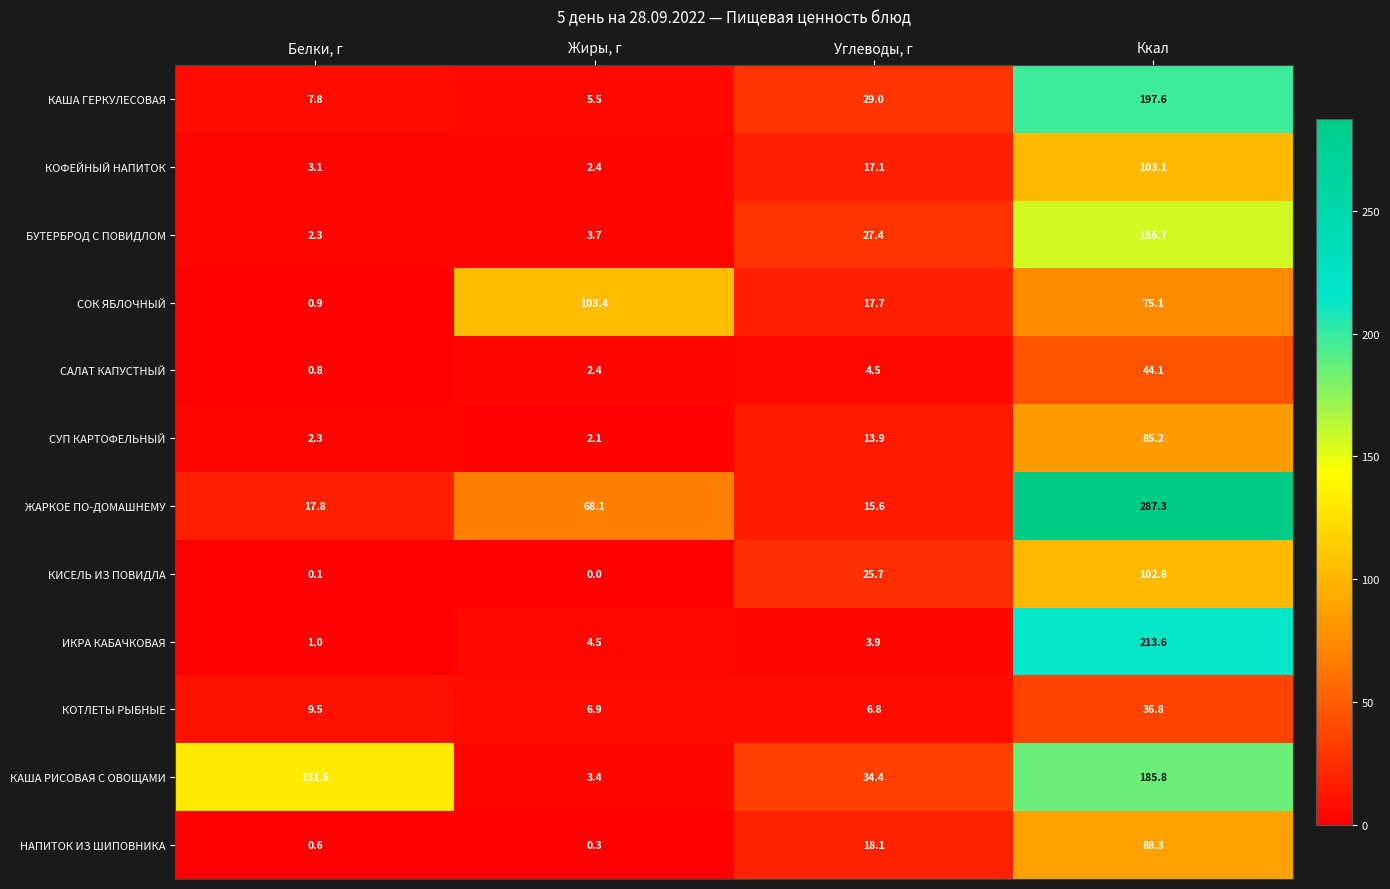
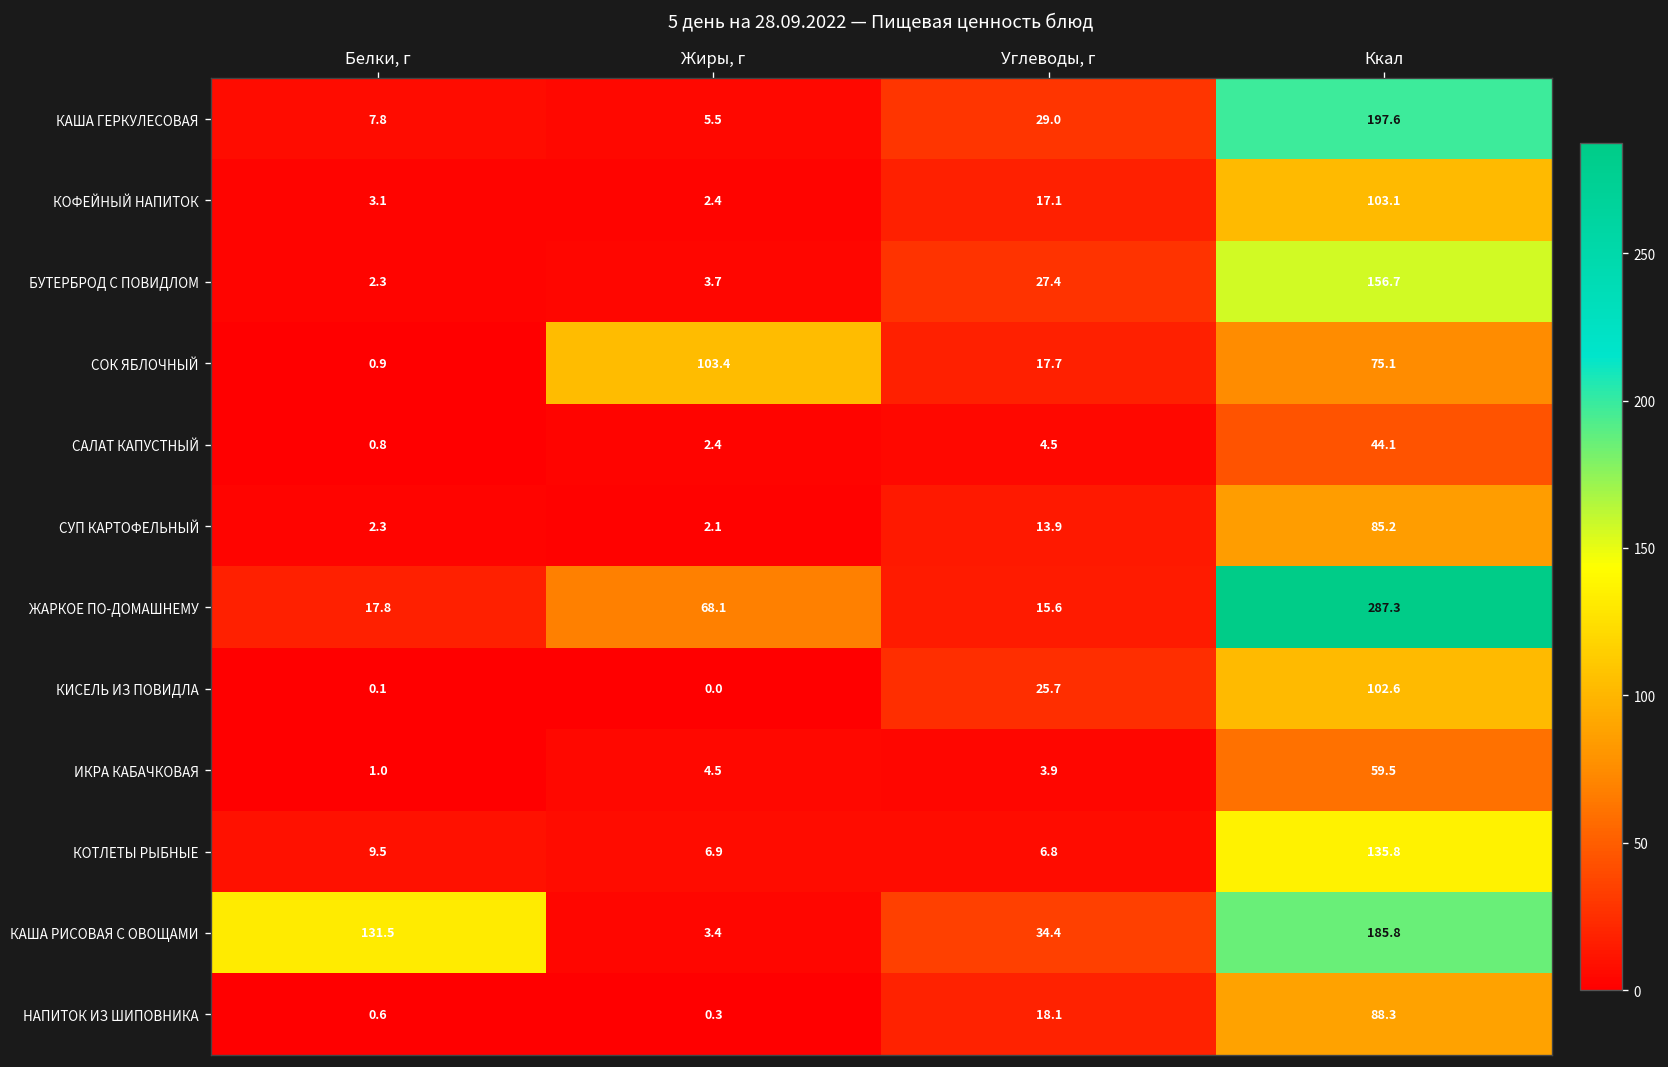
  {
    "КАША ГЕРКУЛЕСОВАЯ": {
      "Белки, г": 7.8,
      "Жиры, г": 5.5,
      "Углеводы, г": 29.0,
      "Ккал": 197.6
    },
    "КОФЕЙНЫЙ НАПИТОК": {
      "Белки, г": 3.1,
      "Жиры, г": 2.4,
      "Углеводы, г": 17.1,
      "Ккал": 103.1
    },
    "БУТЕРБРОД С ПОВИДЛОМ": {
      "Белки, г": 2.3,
      "Жиры, г": 3.7,
      "Углеводы, г": 27.4,
      "Ккал": 156.7
    },
    "СОК ЯБЛОЧНЫЙ": {
      "Белки, г": 0.9,
      "Жиры, г": 103.4,
      "Углеводы, г": 17.7,
      "Ккал": 75.1
    },
    "САЛАТ КАПУСТНЫЙ": {
      "Белки, г": 0.8,
      "Жиры, г": 2.4,
      "Углеводы, г": 4.5,
      "Ккал": 44.1
    },
    "СУП КАРТОФЕЛЬНЫЙ": {
      "Белки, г": 2.3,
      "Жиры, г": 2.1,
      "Углеводы, г": 13.9,
      "Ккал": 85.2
    },
    "ЖАРКОЕ ПО-ДОМАШНЕМУ": {
      "Белки, г": 17.8,
      "Жиры, г": 68.1,
      "Углеводы, г": 15.6,
      "Ккал": 287.3
    },
    "КИСЕЛЬ ИЗ ПОВИДЛА": {
      "Белки, г": 0.1,
      "Жиры, г": 0.0,
      "Углеводы, г": 25.7,
      "Ккал": 102.6
    },
    "ИКРА КАБАЧКОВАЯ": {
      "Белки, г": 1.0,
      "Жиры, г": 4.5,
      "Углеводы, г": 3.9,
-     "Ккал": 213.6
+     "Ккал": 59.5
    },
    "КОТЛЕТЫ РЫБНЫЕ": {
      "Белки, г": 9.5,
      "Жиры, г": 6.9,
      "Углеводы, г": 6.8,
-     "Ккал": 36.8
+     "Ккал": 135.8
    },
    "КАША РИСОВАЯ С ОВОЩАМИ": {
      "Белки, г": 131.5,
      "Жиры, г": 3.4,
      "Углеводы, г": 34.4,
      "Ккал": 185.8
    },
    "НАПИТОК ИЗ ШИПОВНИКА": {
      "Белки, г": 0.6,
      "Жиры, г": 0.3,
      "Углеводы, г": 18.1,
      "Ккал": 88.3
    }
  }
